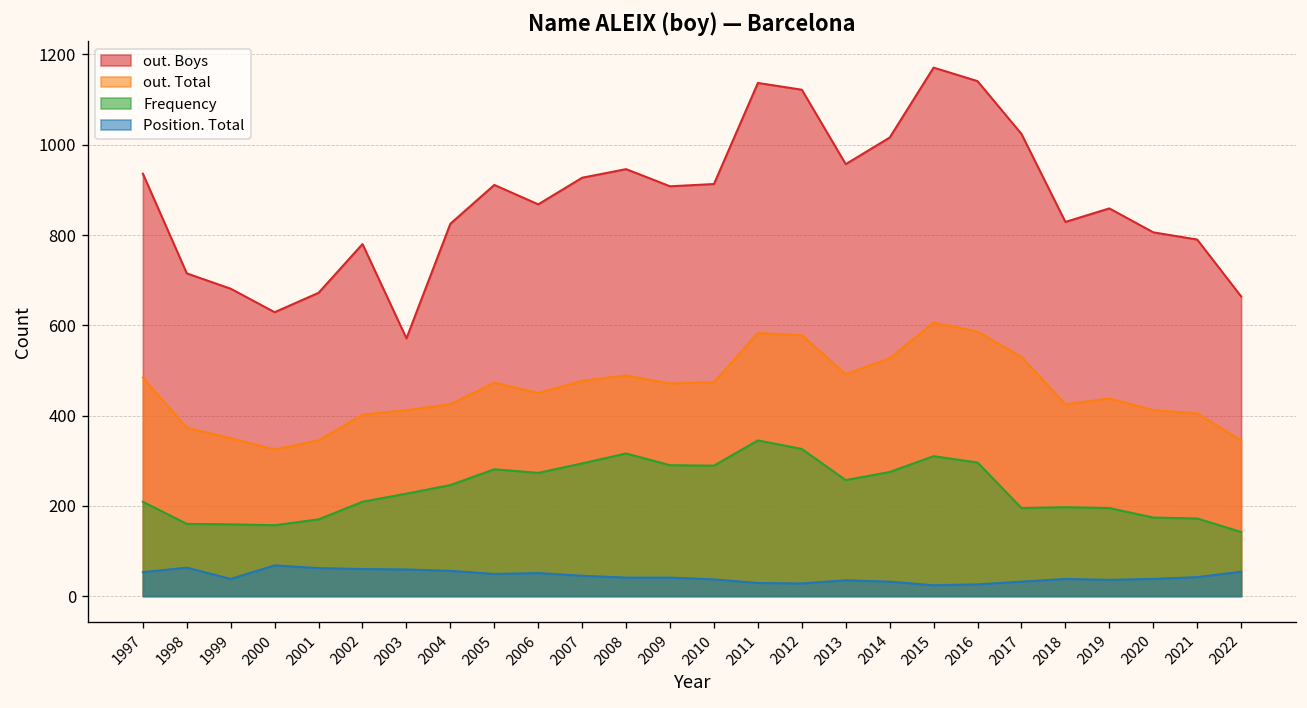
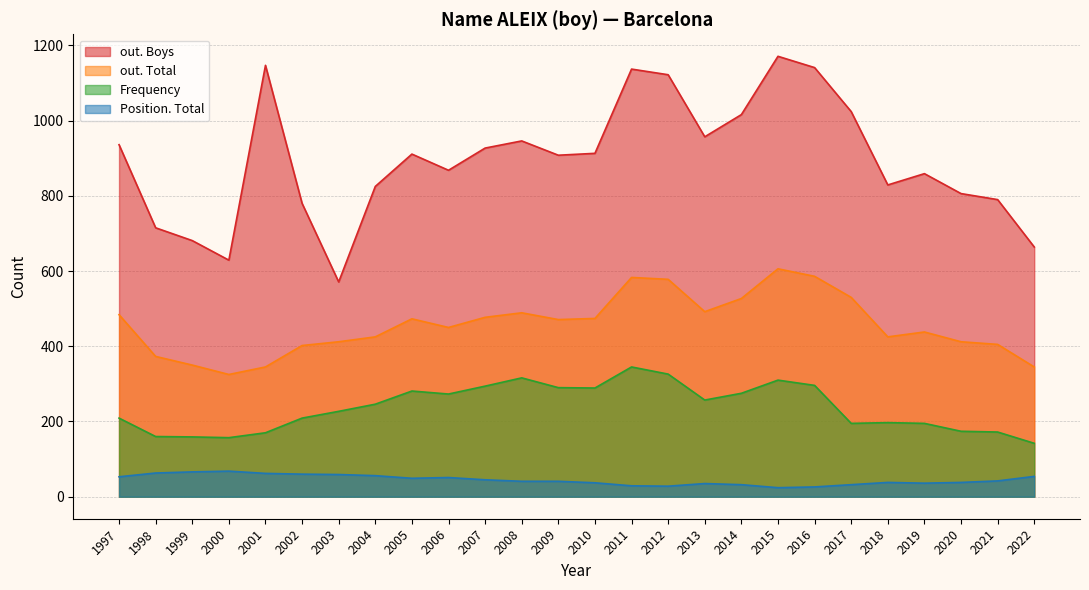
  {
    "out. Boys": {
      "1997": 940,
      "1998": 720,
      "1999": 680,
      "2000": 630,
-     "2001": 670,
+     "2001": 1150,
      "2002": 780,
      "2003": 570,
      "2004": 830,
      "2005": 910,
      "2006": 870,
      "2007": 930,
      "2008": 950,
      "2009": 910,
      "2010": 910,
      "2011": 1140,
      "2012": 1120,
      "2013": 960,
      "2014": 1020,
      "2015": 1170,
      "2016": 1140,
      "2017": 1020,
      "2018": 830,
      "2019": 860,
      "2020": 810,
      "2021": 790,
      "2022": 660
    },
    "out. Total": {
      "1997": 480,
      "1998": 370,
      "1999": 350,
      "2000": 330,
      "2001": 350,
      "2002": 400,
      "2003": 410,
      "2004": 430,
      "2005": 470,
      "2006": 450,
      "2007": 480,
      "2008": 490,
      "2009": 470,
      "2010": 470,
      "2011": 580,
      "2012": 580,
      "2013": 490,
      "2014": 530,
      "2015": 610,
      "2016": 590,
      "2017": 530,
      "2018": 430,
      "2019": 440,
      "2020": 410,
      "2021": 410,
      "2022": 350
    },
    "Frequency": {
      "1997": 210,
      "1998": 160,
      "1999": 160,
      "2000": 160,
      "2001": 170,
      "2002": 210,
      "2003": 230,
      "2004": 250,
      "2005": 280,
      "2006": 270,
      "2007": 290,
      "2008": 320,
      "2009": 290,
      "2010": 290,
      "2011": 350,
      "2012": 330,
      "2013": 260,
      "2014": 280,
      "2015": 310,
      "2016": 300,
      "2017": 200,
      "2018": 200,
      "2019": 200,
      "2020": 170,
      "2021": 170,
      "2022": 140
    },
    "Position. Total": {
      "1997": 50,
      "1998": 60,
-     "1999": 40,
+     "1999": 70,
      "2000": 70,
      "2001": 60,
      "2002": 60,
      "2003": 60,
      "2004": 60,
      "2005": 50,
      "2006": 50,
      "2007": 50,
      "2008": 40,
      "2009": 40,
      "2010": 40,
      "2011": 30,
      "2012": 30,
      "2013": 40,
      "2014": 30,
      "2015": 20,
      "2016": 30,
      "2017": 30,
      "2018": 40,
      "2019": 40,
      "2020": 40,
      "2021": 40,
      "2022": 50
    }
  }
